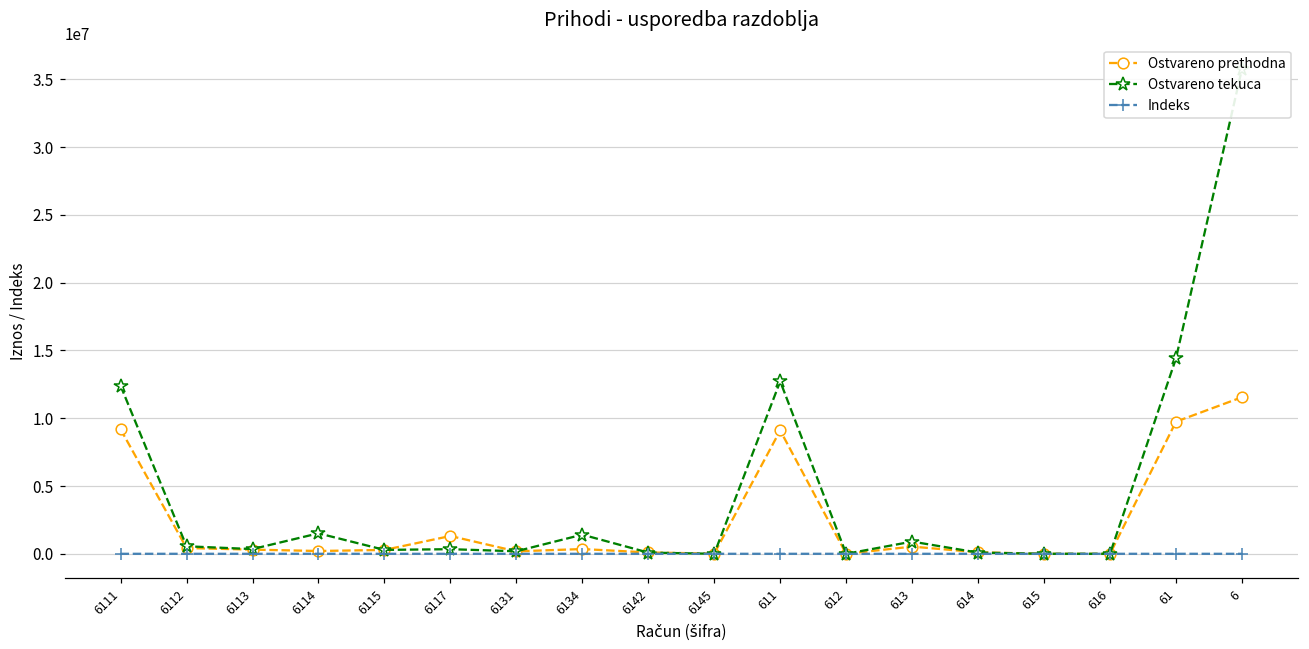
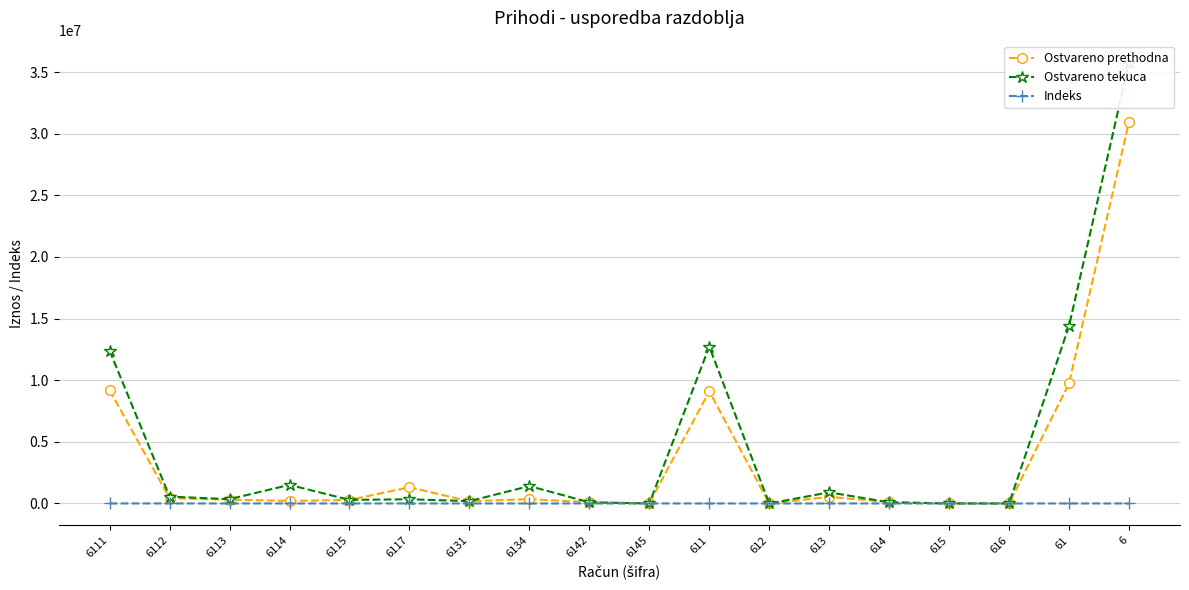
  {
    "Ostvareno prethodna": {
      "6111": 9200000,
      "6114": 200000,
      "6117": 1300000,
      "6134": 400000,
      "611": 9100000,
      "613": 500000,
      "61": 9700000,
-     "6": 11500000
+     "6": 31000000
    },
    "Ostvareno tekuca": {
      "6111": 12400000,
      "6114": 1500000,
      "6117": 300000,
      "6134": 1400000,
      "611": 12700000,
      "613": 900000,
      "61": 14400000
    },
    "Indeks": {
      "6111": 0,
      "6112": 0,
      "6113": 0,
      "6114": 0,
      "6115": 0,
      "6117": 0,
      "6134": 0,
      "611": 0,
      "613": 0,
      "61": 0,
      "6": 0
    }
  }
